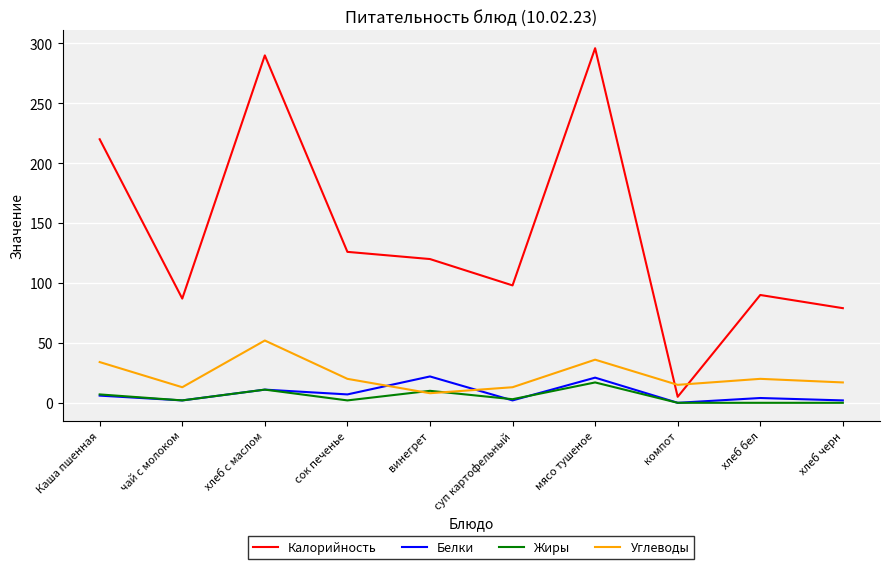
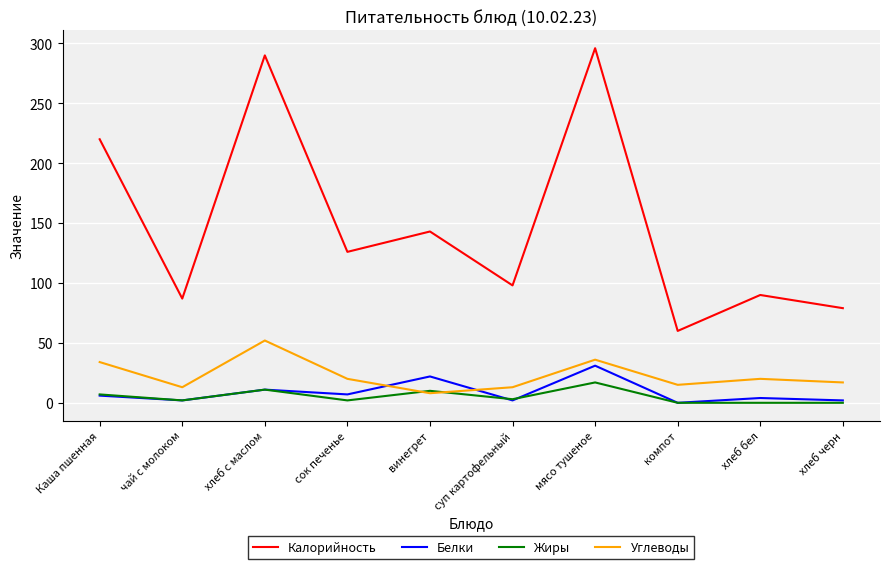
  {
    "Калорийность": {
      "Каша пшенная": 220,
      "чай с молоком": 87,
      "хлеб с маслом": 290,
      "сок печенье": 126,
-     "винегрет": 120,
+     "винегрет": 143,
      "суп картофельный": 98,
      "мясо тушеное": 296,
-     "компот": 5,
+     "компот": 60,
      "хлеб бел": 90,
      "хлеб черн": 79
    },
    "Белки": {
      "сок печенье": 7,
      "винегрет": 22,
-     "мясо тушеное": 21,
+     "мясо тушеное": 31,
      "хлеб бел": 4
    },
    "Жиры": {
      "сок печенье": 2,
      "мясо тушеное": 17,
      "хлеб бел": 0
    },
    "Углеводы": {
      "Каша пшенная": 34,
      "чай с молоком": 13,
      "хлеб с маслом": 52,
      "сок печенье": 20,
      "суп картофельный": 13,
      "мясо тушеное": 36,
      "компот": 15,
      "хлеб бел": 20,
      "хлеб черн": 17
    }
  }
